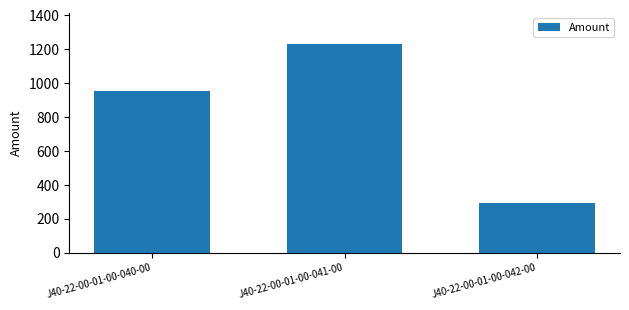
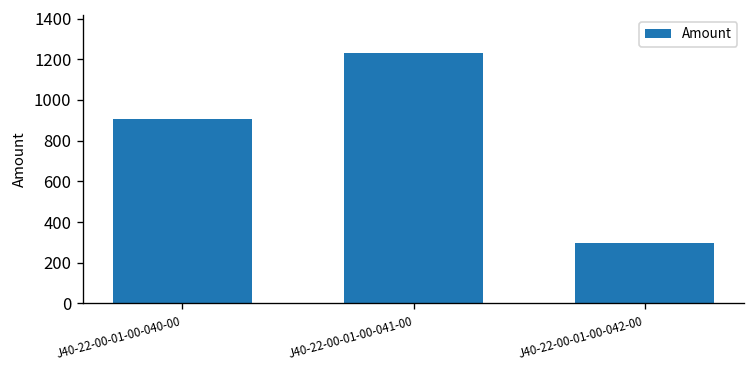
  {
-   "J40-22-00-01-00-040-00": 950,
+   "J40-22-00-01-00-040-00": 900,
    "J40-22-00-01-00-041-00": 1230,
    "J40-22-00-01-00-042-00": 300
  }
